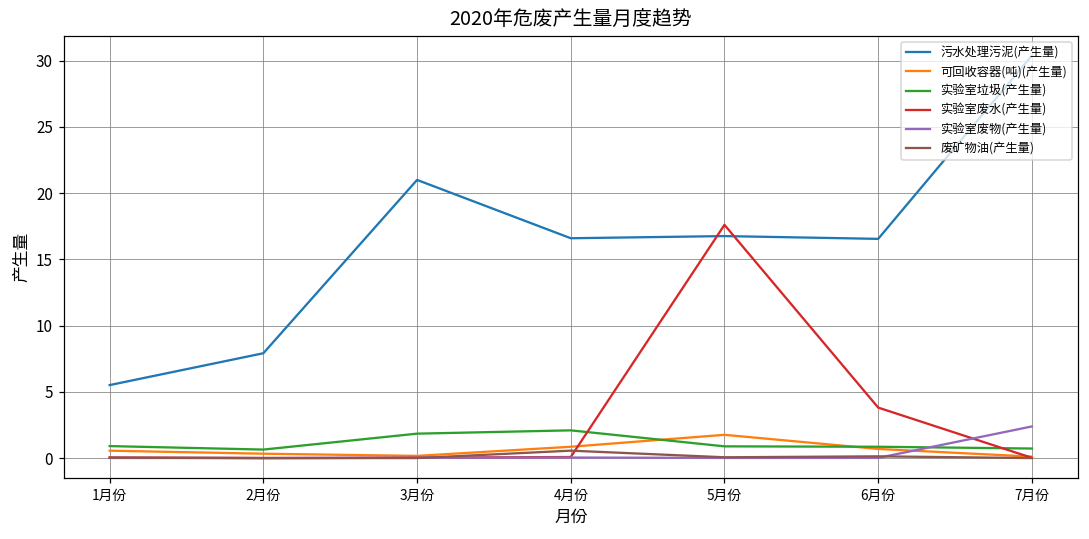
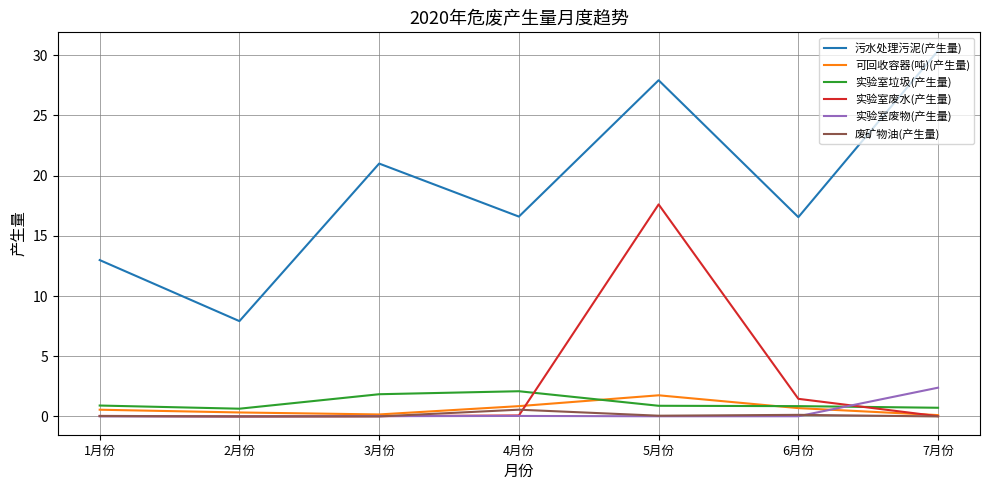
  {
    "污水处理污泥(产生量)": {
-     "1月份": 5.5,
+     "1月份": 13.0,
      "2月份": 7.9,
      "3月份": 21.0,
      "4月份": 16.6,
-     "5月份": 16.8,
+     "5月份": 27.9,
      "6月份": 16.6
    },
    "可回收容器(吨)(产生量)": {
      "1月份": 0.6,
      "2月份": 0.3,
      "4月份": 0.9,
      "5月份": 1.8
    },
    "实验室垃圾(产生量)": {
      "1月份": 0.9,
      "2月份": 0.6,
      "3月份": 1.8,
      "4月份": 2.1,
      "5月份": 0.9,
      "7月份": 0.7
    },
    "实验室废水(产生量)": {
      "5月份": 17.6,
-     "6月份": 3.8
+     "6月份": 1.5
    },
    "实验室废物(产生量)": {
      "7月份": 2.4
    },
    "废矿物油(产生量)": {
      "4月份": 0.6
    }
  }
